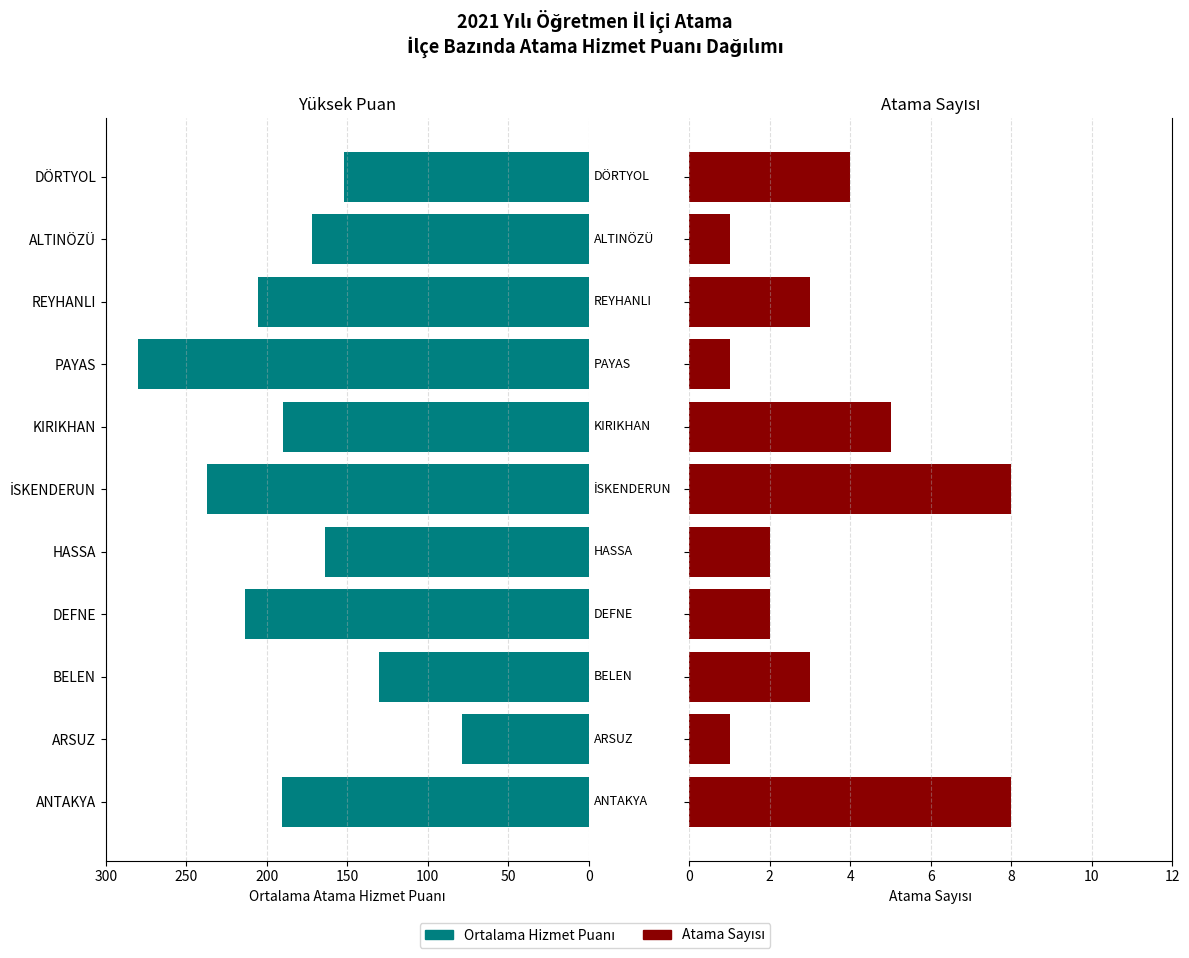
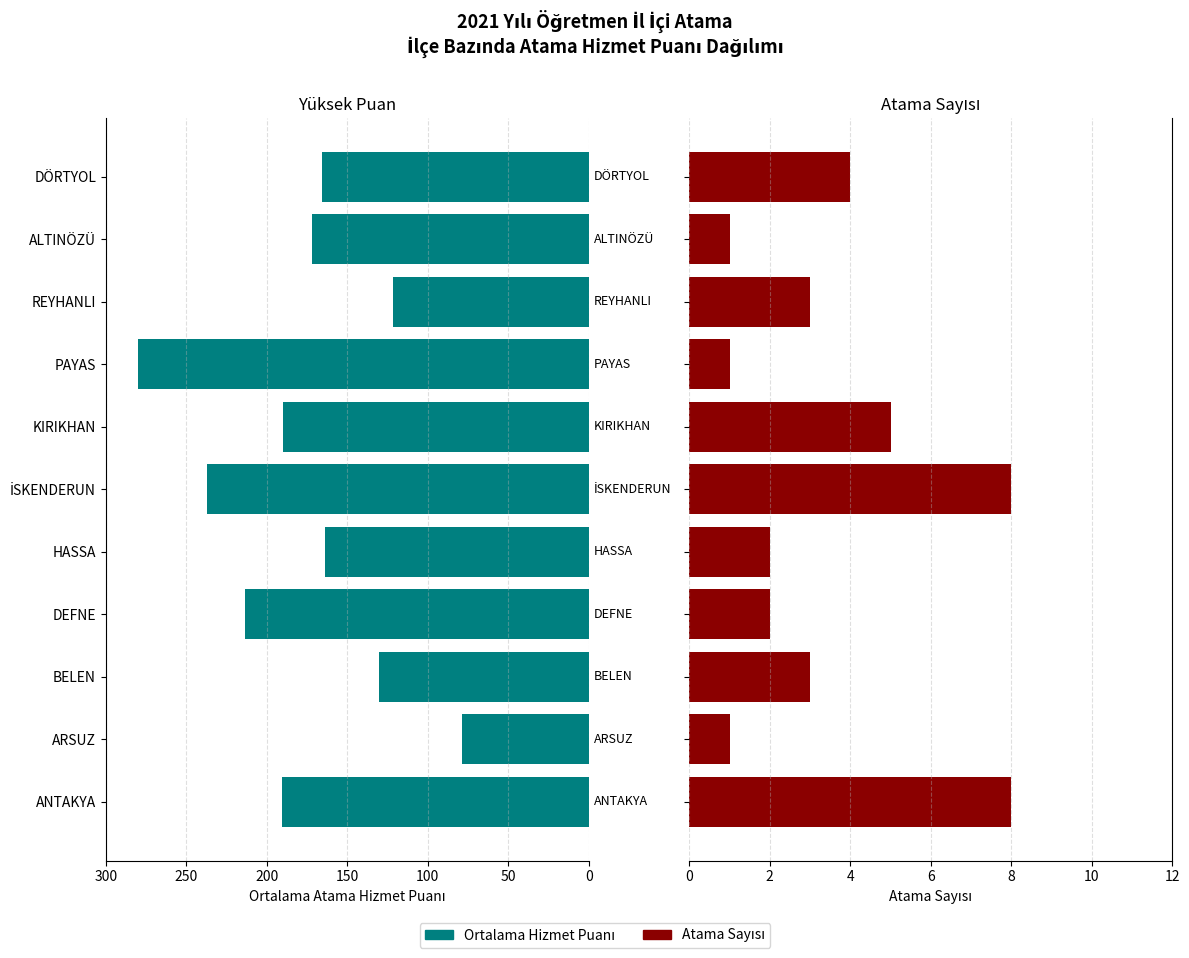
  {
    "Yüksek Puan": {
-     "DÖRTYOL": 152,
+     "DÖRTYOL": 166,
      "ALTINÖZÜ": 172,
-     "REYHANLI": 205,
+     "REYHANLI": 122,
      "PAYAS": 280,
      "KIRIKHAN": 190,
      "İSKENDERUN": 237,
      "HASSA": 164,
      "DEFNE": 213,
      "BELEN": 130,
      "ARSUZ": 79,
      "ANTAKYA": 191
    }
  }
